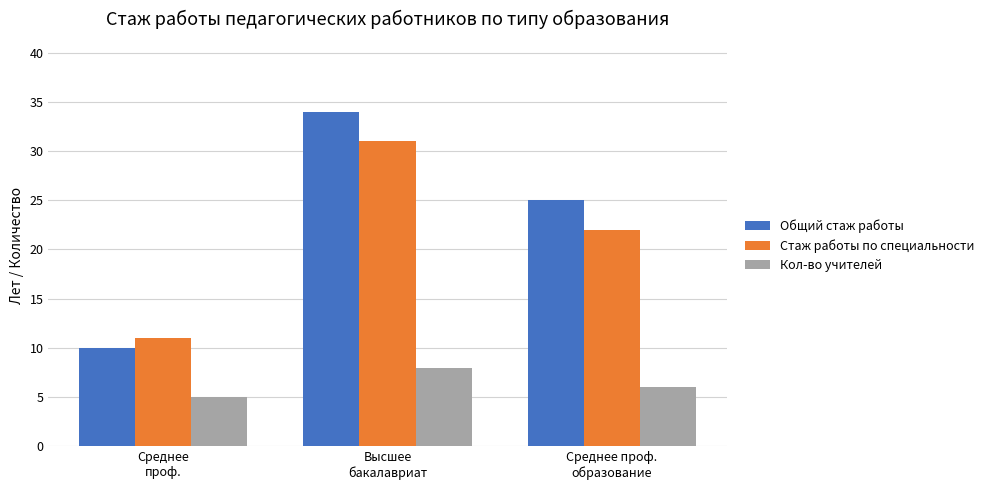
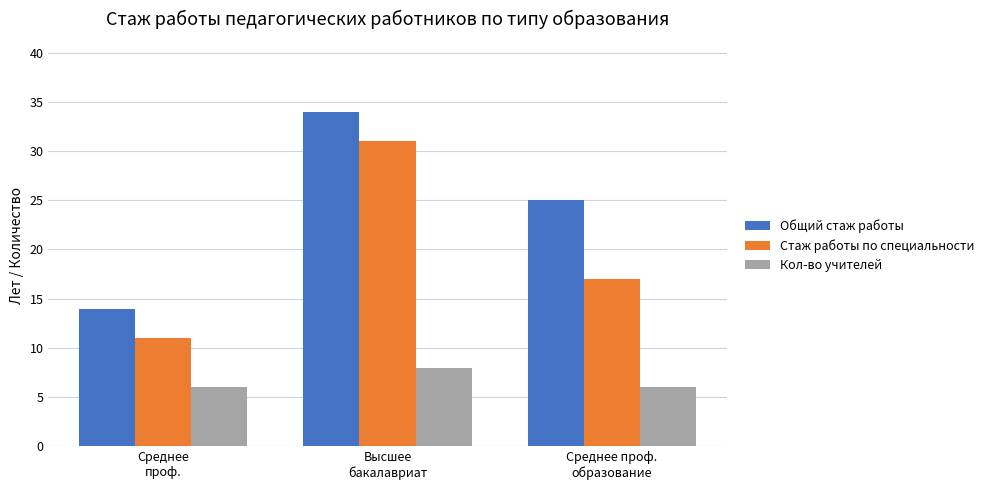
  {
    "Общий стаж работы": {
-     "Среднее проф.": 10,
+     "Среднее проф.": 14,
      "Высшее бакалавриат": 34,
      "Среднее проф. образование": 25
    },
    "Стаж работы по специальности": {
      "Среднее проф.": 11,
      "Высшее бакалавриат": 31,
-     "Среднее проф. образование": 22
+     "Среднее проф. образование": 17
    },
    "Кол-во учителей": {
-     "Среднее проф.": 5,
+     "Среднее проф.": 6,
      "Высшее бакалавриат": 8,
      "Среднее проф. образование": 6
    }
  }
